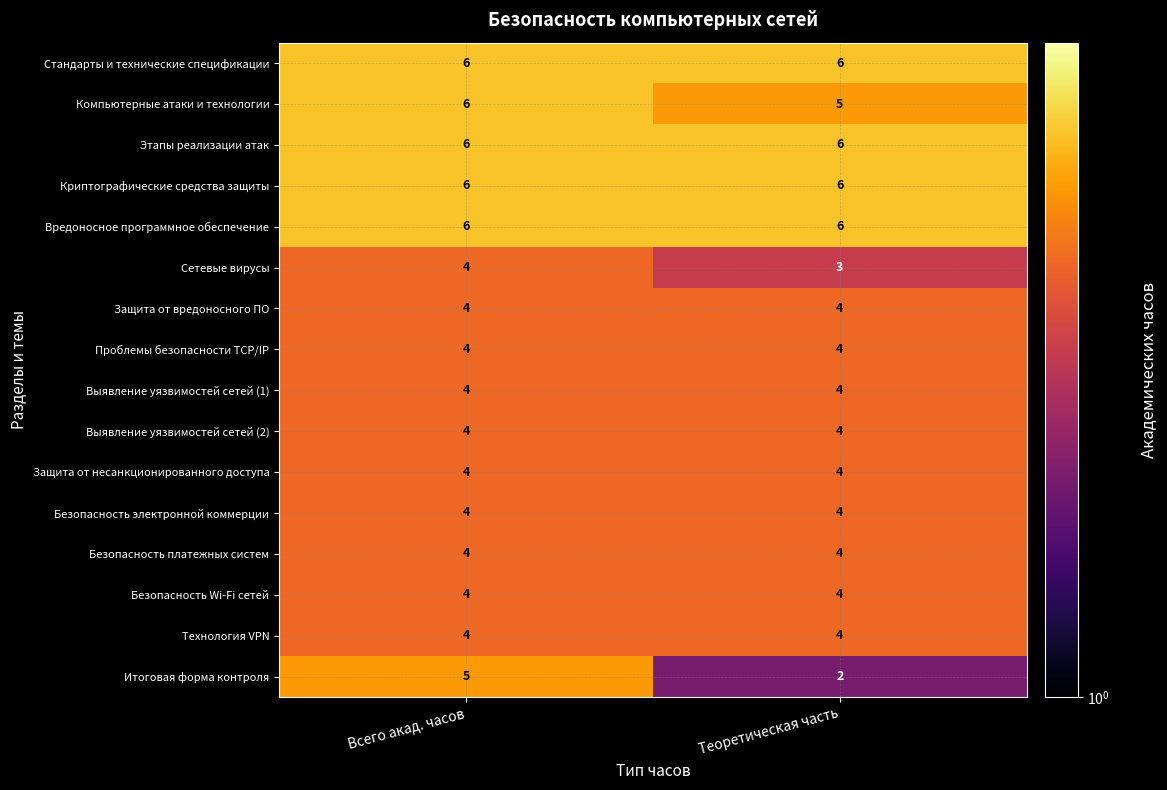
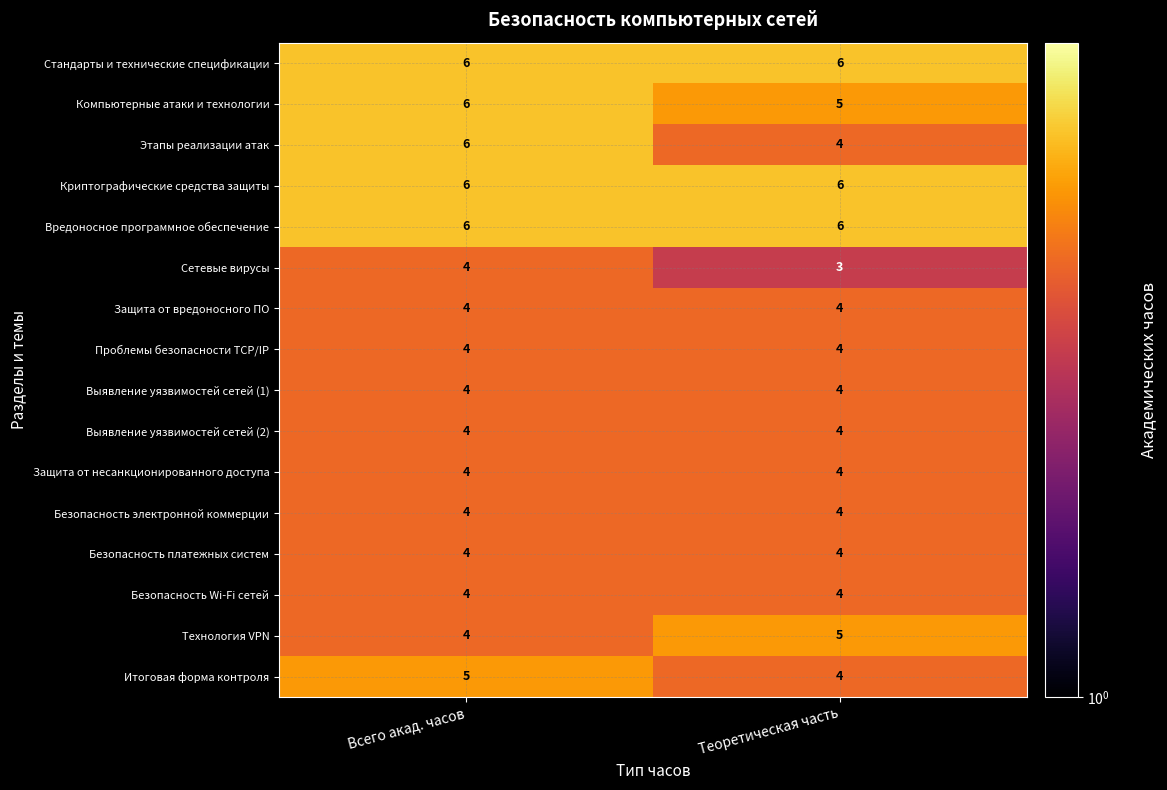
  {
    "Стандарты и технические спецификации": {
      "Всего акад. часов": 6,
      "Теоретическая часть": 6
    },
    "Компьютерные атаки и технологии": {
      "Всего акад. часов": 6,
      "Теоретическая часть": 5
    },
    "Этапы реализации атак": {
      "Всего акад. часов": 6,
-     "Теоретическая часть": 6
+     "Теоретическая часть": 4
    },
    "Криптографические средства защиты": {
      "Всего акад. часов": 6,
      "Теоретическая часть": 6
    },
    "Вредоносное программное обеспечение": {
      "Всего акад. часов": 6,
      "Теоретическая часть": 6
    },
    "Сетевые вирусы": {
      "Всего акад. часов": 4,
      "Теоретическая часть": 3
    },
    "Защита от вредоносного ПО": {
      "Всего акад. часов": 4,
      "Теоретическая часть": 4
    },
    "Проблемы безопасности TCP/IP": {
      "Всего акад. часов": 4,
      "Теоретическая часть": 4
    },
    "Выявление уязвимостей сетей (1)": {
      "Всего акад. часов": 4,
      "Теоретическая часть": 4
    },
    "Выявление уязвимостей сетей (2)": {
      "Всего акад. часов": 4,
      "Теоретическая часть": 4
    },
    "Защита от несанкционированного доступа": {
      "Всего акад. часов": 4,
      "Теоретическая часть": 4
    },
    "Безопасность электронной коммерции": {
      "Всего акад. часов": 4,
      "Теоретическая часть": 4
    },
    "Безопасность платежных систем": {
      "Всего акад. часов": 4,
      "Теоретическая часть": 4
    },
    "Безопасность Wi-Fi сетей": {
      "Всего акад. часов": 4,
      "Теоретическая часть": 4
    },
    "Технология VPN": {
      "Всего акад. часов": 4,
-     "Теоретическая часть": 4
+     "Теоретическая часть": 5
    },
    "Итоговая форма контроля": {
      "Всего акад. часов": 5,
-     "Теоретическая часть": 2
+     "Теоретическая часть": 4
    }
  }
